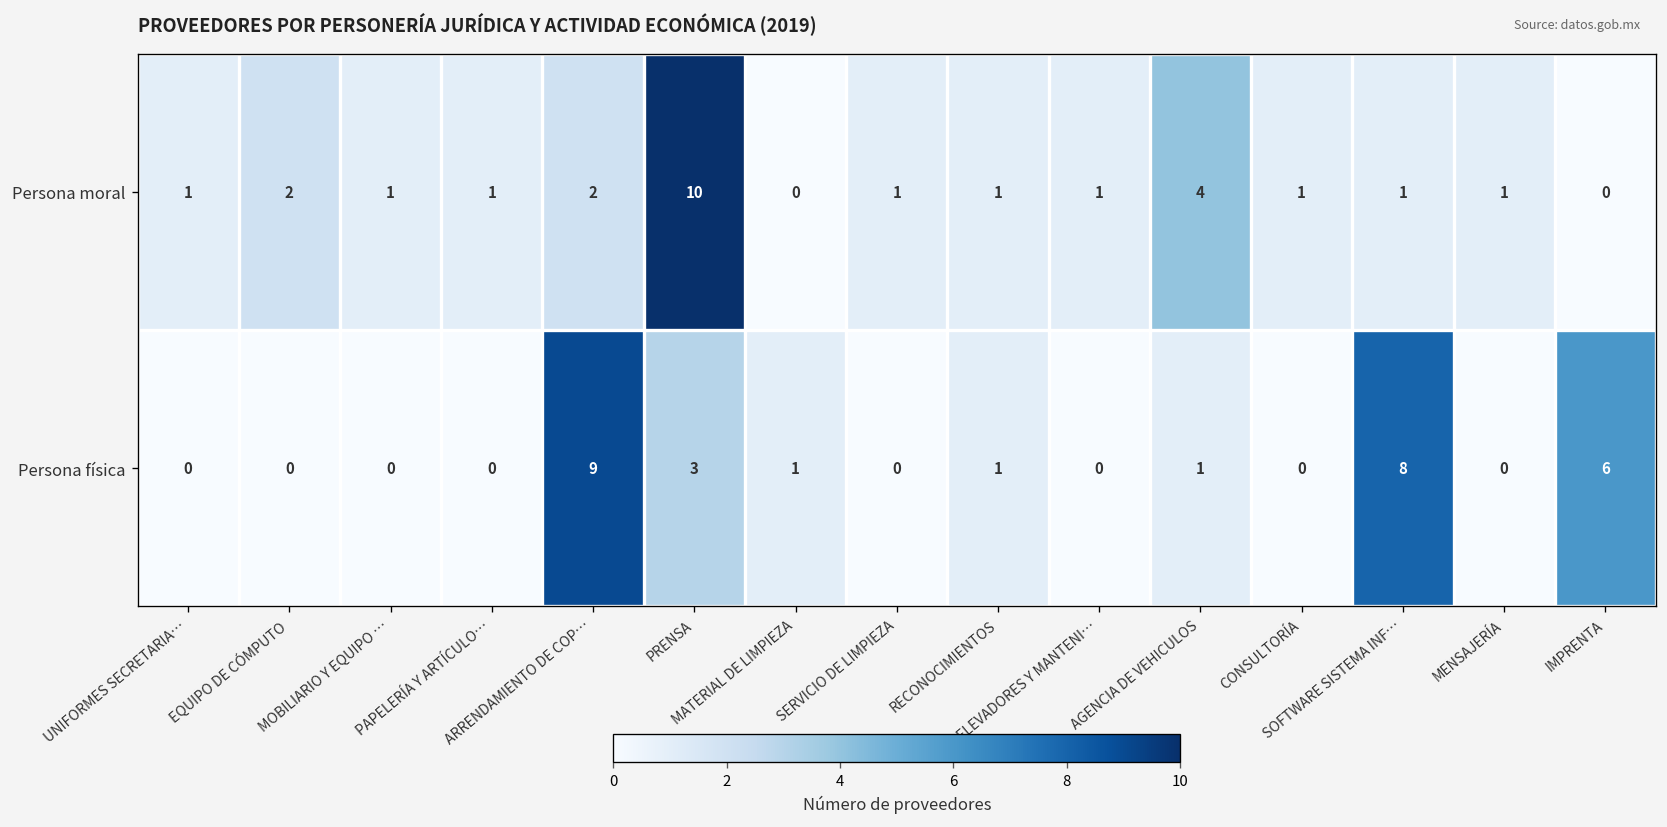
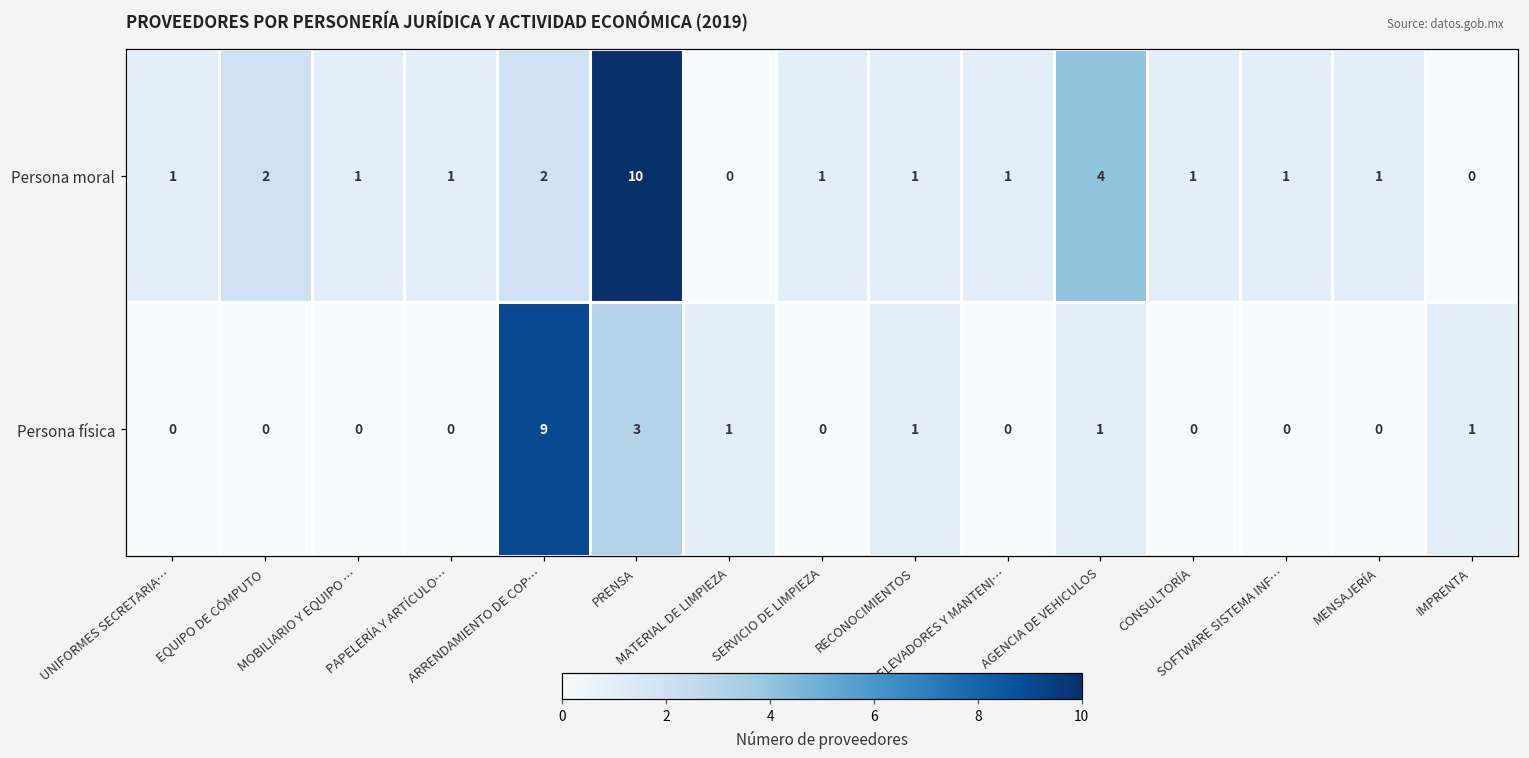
  {
    "Persona moral": {
      "UNIFORMES SECRETARIA…": 1,
      "EQUIPO DE CÓMPUTO": 2,
      "MOBILIARIO Y EQUIPO …": 1,
      "PAPELERÍA Y ARTÍCULO…": 1,
      "ARRENDAMIENTO DE COP…": 2,
      "PRENSA": 10,
      "MATERIAL DE LIMPIEZA": 0,
      "SERVICIO DE LIMPIEZA": 1,
      "RECONOCIMIENTOS": 1,
      "ELEVADORES Y MANTENI…": 1,
      "AGENCIA DE VEHICULOS": 4,
      "CONSULTORÍA": 1,
      "SOFTWARE SISTEMA INF…": 1,
      "MENSAJERÍA": 1,
      "IMPRENTA": 0
    },
    "Persona física": {
      "UNIFORMES SECRETARIA…": 0,
      "EQUIPO DE CÓMPUTO": 0,
      "MOBILIARIO Y EQUIPO …": 0,
      "PAPELERÍA Y ARTÍCULO…": 0,
      "ARRENDAMIENTO DE COP…": 9,
      "PRENSA": 3,
      "MATERIAL DE LIMPIEZA": 1,
      "SERVICIO DE LIMPIEZA": 0,
      "RECONOCIMIENTOS": 1,
      "ELEVADORES Y MANTENI…": 0,
      "AGENCIA DE VEHICULOS": 1,
      "CONSULTORÍA": 0,
-     "SOFTWARE SISTEMA INF…": 8,
+     "SOFTWARE SISTEMA INF…": 0,
      "MENSAJERÍA": 0,
-     "IMPRENTA": 6
+     "IMPRENTA": 1
    }
  }
